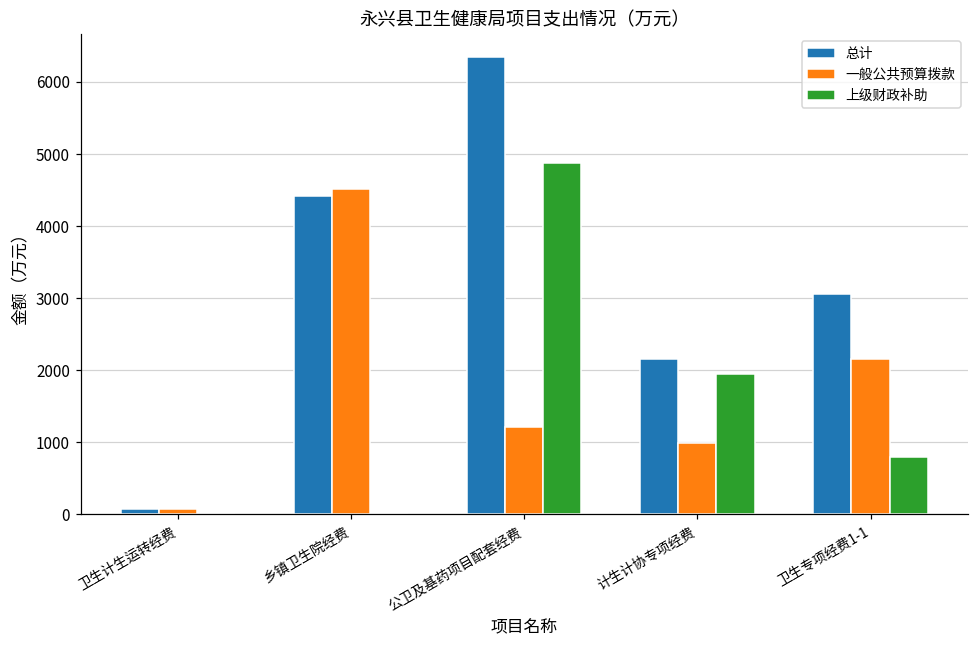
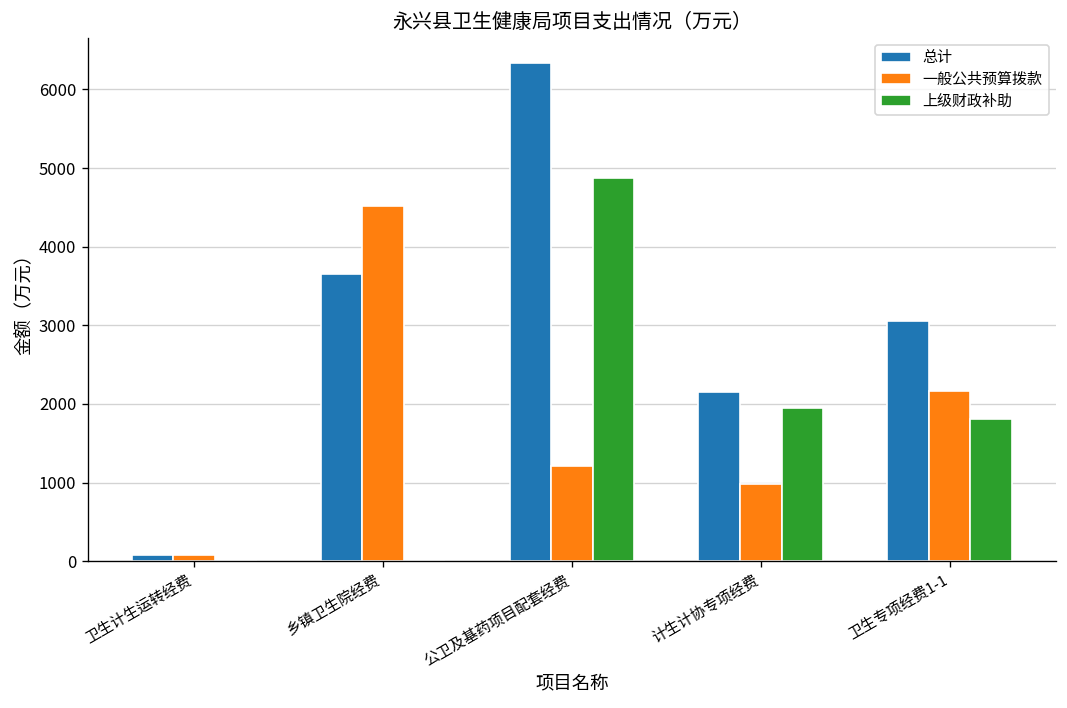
  {
    "总计": {
      "卫生计生运转经费": 100,
-     "乡镇卫生院经费": 4400,
+     "乡镇卫生院经费": 3700,
      "公卫及基药项目配套经费": 6300,
      "计生计协专项经费": 2200,
      "卫生专项经费1-1": 3100
    },
    "一般公共预算拨款": {
      "卫生计生运转经费": 100,
      "乡镇卫生院经费": 4500,
      "公卫及基药项目配套经费": 1200,
      "计生计协专项经费": 1000,
      "卫生专项经费1-1": 2200
    },
    "上级财政补助": {
      "卫生计生运转经费": 0,
      "乡镇卫生院经费": 0,
      "公卫及基药项目配套经费": 4900,
      "计生计协专项经费": 2000,
-     "卫生专项经费1-1": 800
+     "卫生专项经费1-1": 1800
    }
  }
